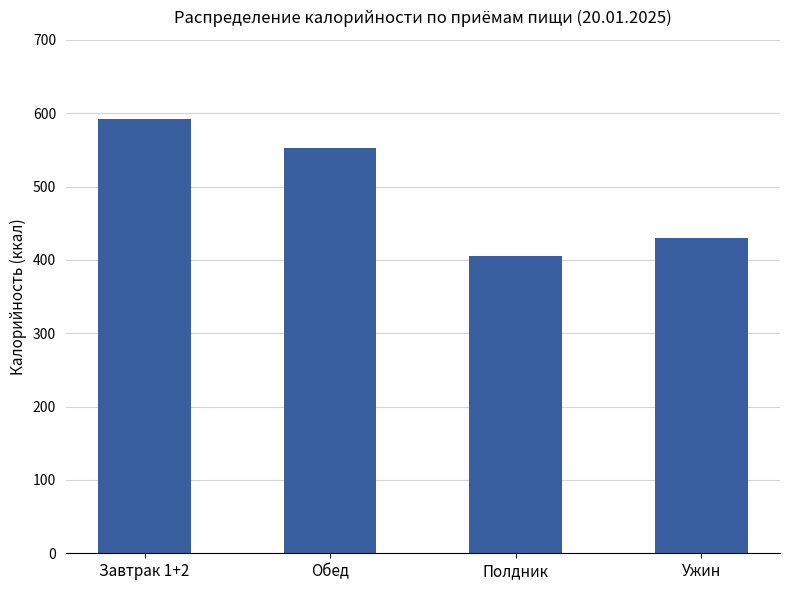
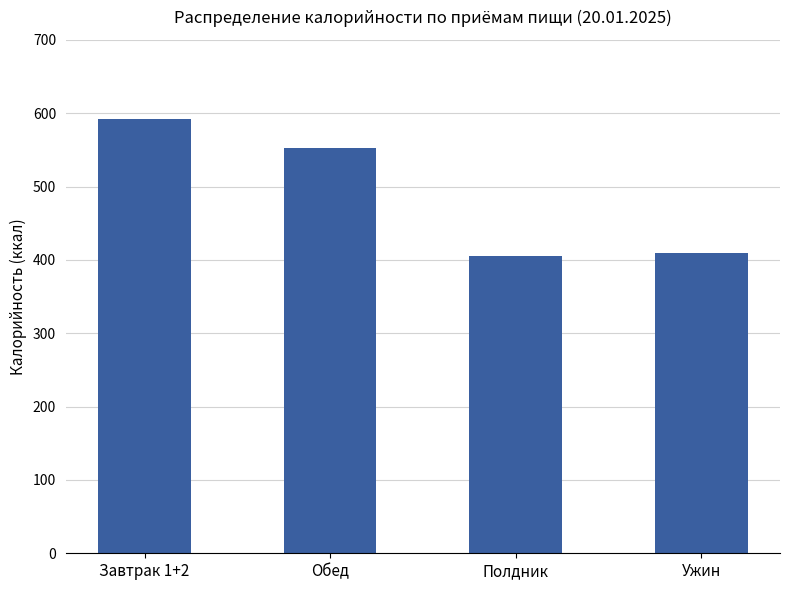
  {
    "Завтрак 1+2": 590,
    "Обед": 550,
    "Полдник": 410,
-   "Ужин": 430
+   "Ужин": 410
  }
